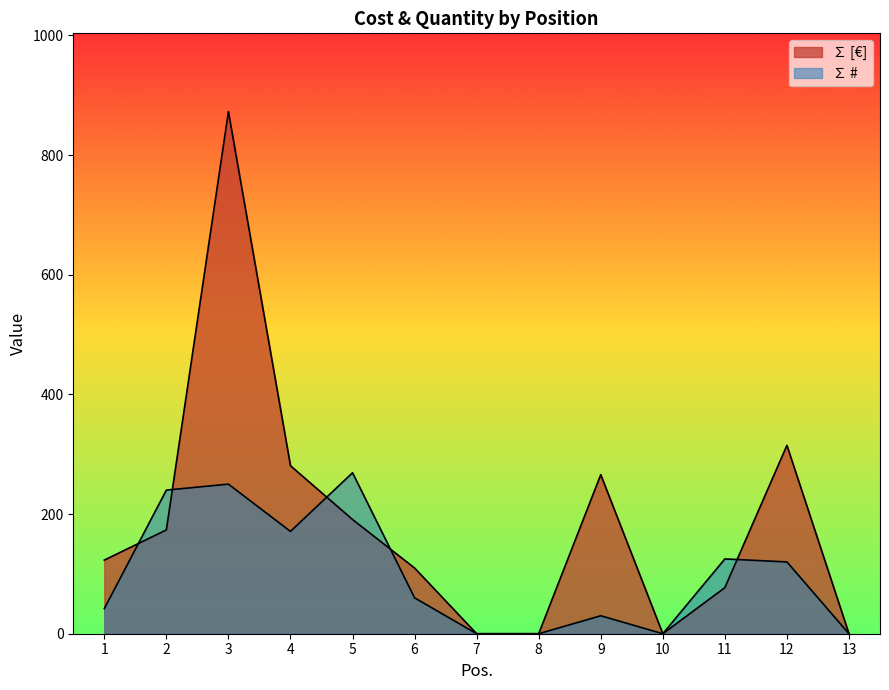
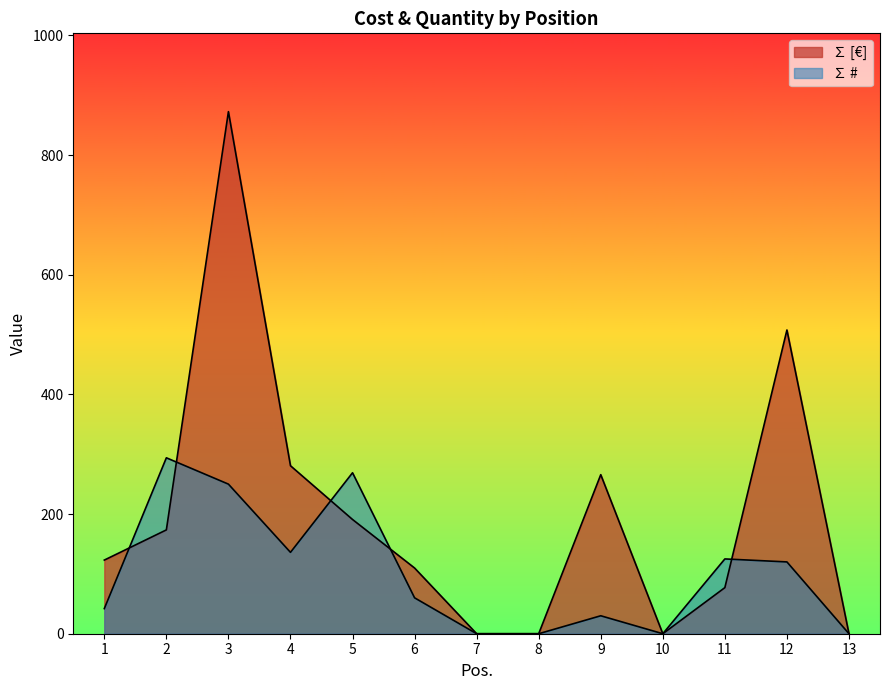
  {
    "∑ [€]": {
      "1": 120,
      "2": 170,
      "3": 870,
      "4": 280,
      "5": 190,
      "6": 110,
      "9": 270,
      "11": 80,
-     "12": 310
+     "12": 510
    },
    "∑ #": {
      "1": 40,
-     "2": 240,
+     "2": 290,
      "3": 250,
-     "4": 170,
+     "4": 140,
      "5": 270,
      "6": 60,
      "9": 30,
      "11": 130,
      "12": 120
    }
  }
